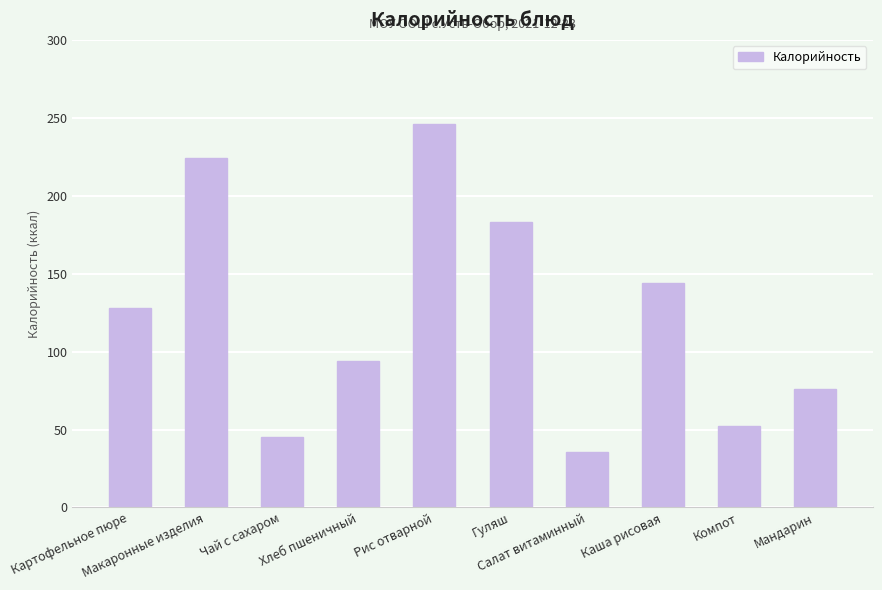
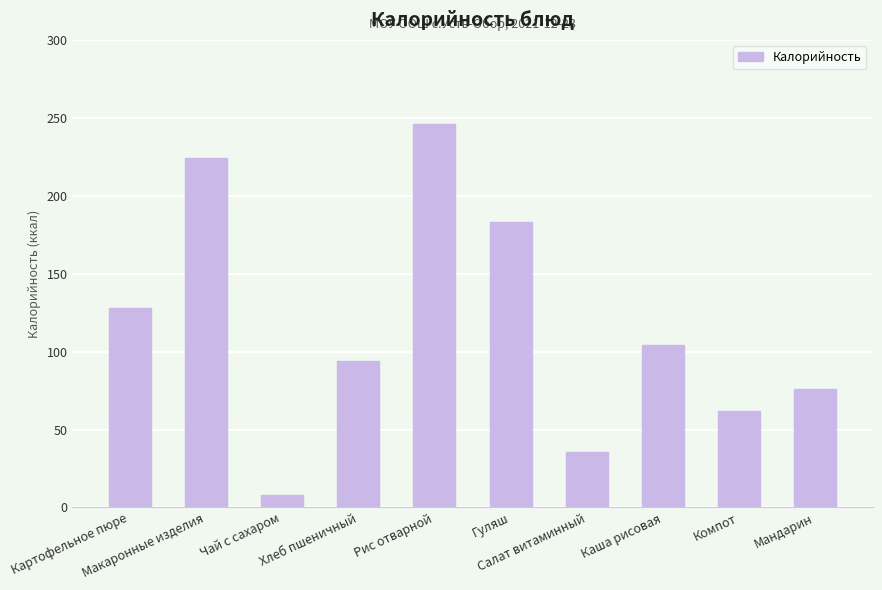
  {
    "Картофельное пюре": 128,
    "Макаронные изделия": 225,
-   "Чай с сахаром": 45,
+   "Чай с сахаром": 8,
    "Хлеб пшеничный": 94,
    "Рис отварной": 246,
    "Гуляш": 183,
    "Салат витаминный": 36,
-   "Каша рисовая": 144,
-   "Компот": 52,
+   "Каша рисовая": 104,
+   "Компот": 62,
    "Мандарин": 76
  }
